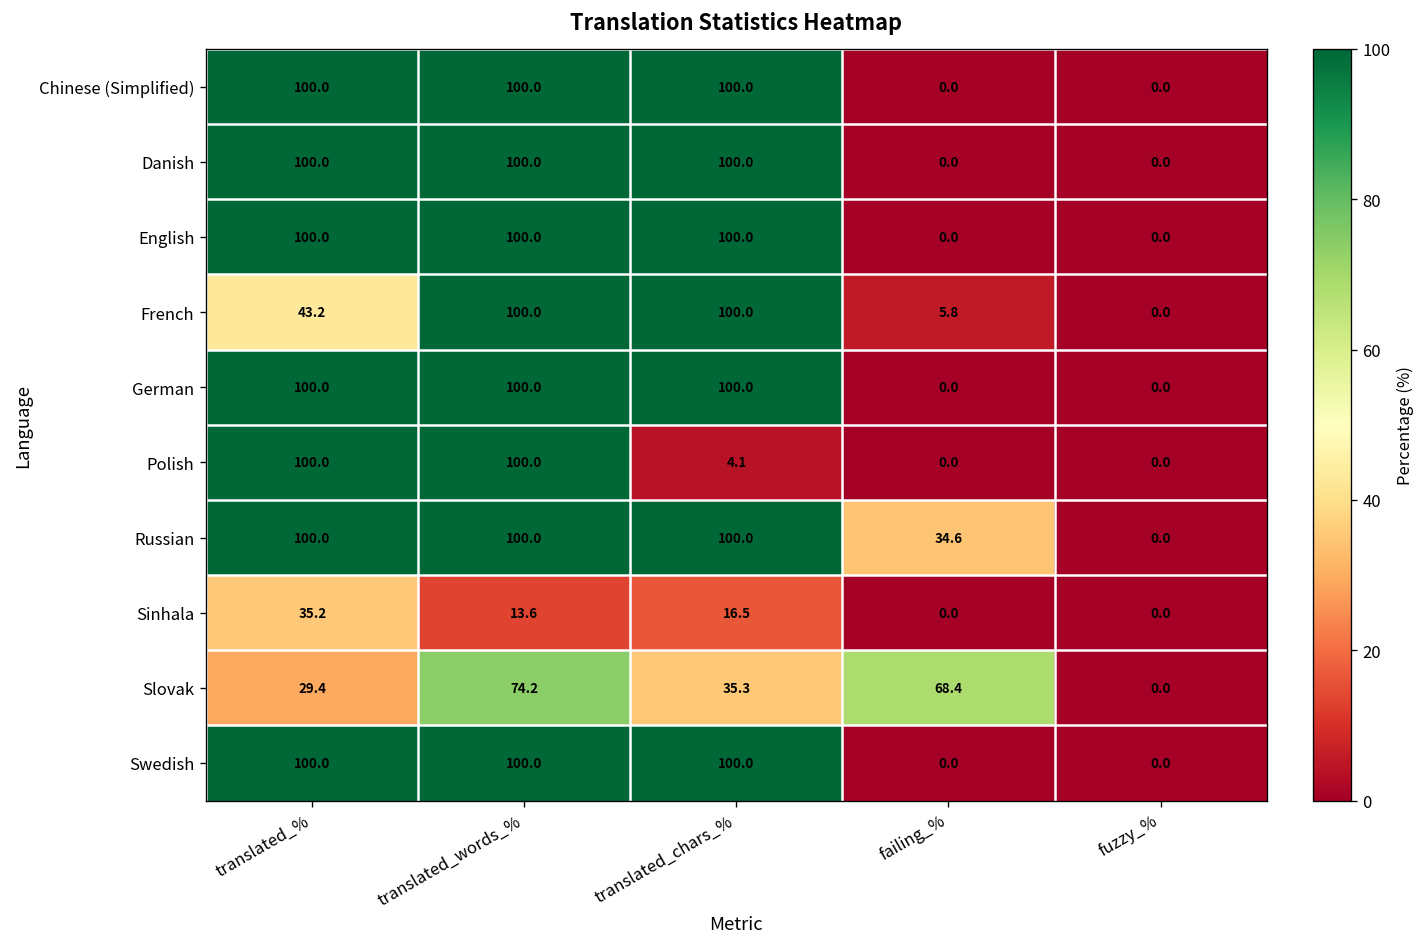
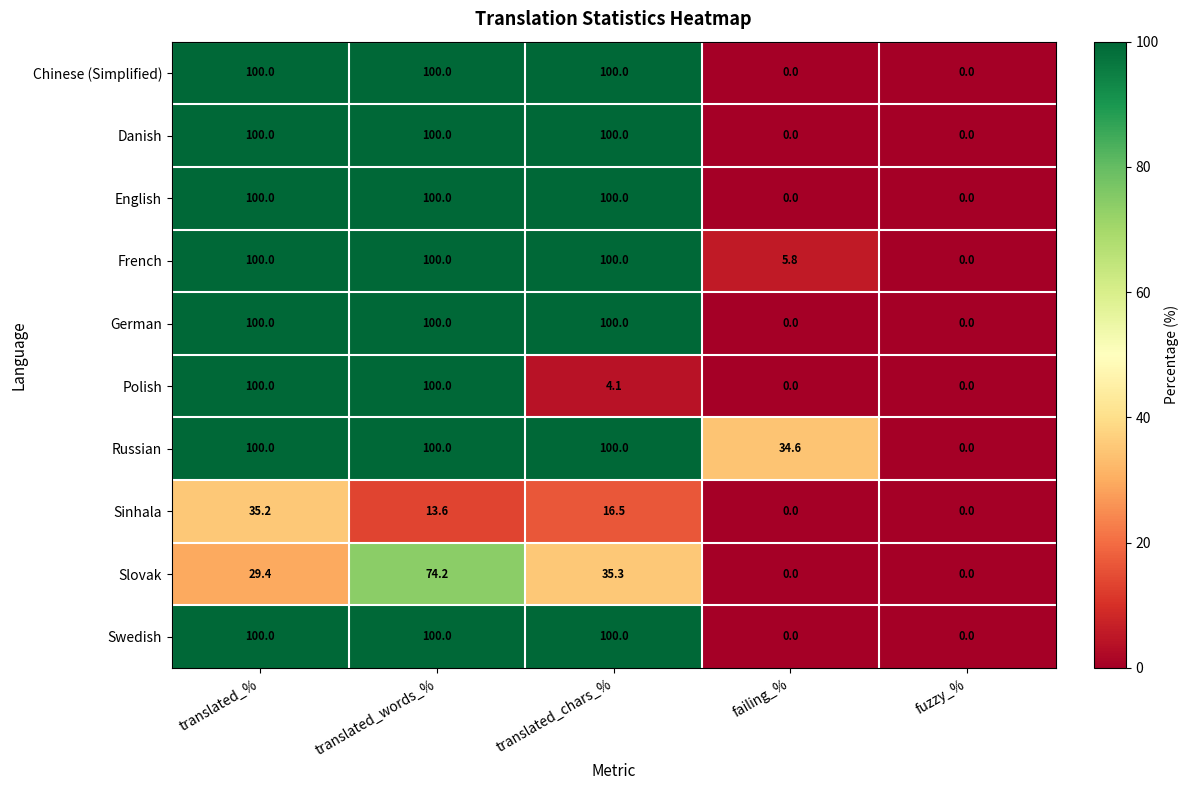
  {
    "Chinese (Simplified)": {
      "translated_%": 100.0,
      "translated_words_%": 100.0,
      "translated_chars_%": 100.0,
      "failing_%": 0.0,
      "fuzzy_%": 0.0
    },
    "Danish": {
      "translated_%": 100.0,
      "translated_words_%": 100.0,
      "translated_chars_%": 100.0,
      "failing_%": 0.0,
      "fuzzy_%": 0.0
    },
    "English": {
      "translated_%": 100.0,
      "translated_words_%": 100.0,
      "translated_chars_%": 100.0,
      "failing_%": 0.0,
      "fuzzy_%": 0.0
    },
    "French": {
-     "translated_%": 43.2,
+     "translated_%": 100.0,
      "translated_words_%": 100.0,
      "translated_chars_%": 100.0,
      "failing_%": 5.8,
      "fuzzy_%": 0.0
    },
    "German": {
      "translated_%": 100.0,
      "translated_words_%": 100.0,
      "translated_chars_%": 100.0,
      "failing_%": 0.0,
      "fuzzy_%": 0.0
    },
    "Polish": {
      "translated_%": 100.0,
      "translated_words_%": 100.0,
      "translated_chars_%": 4.1,
      "failing_%": 0.0,
      "fuzzy_%": 0.0
    },
    "Russian": {
      "translated_%": 100.0,
      "translated_words_%": 100.0,
      "translated_chars_%": 100.0,
      "failing_%": 34.6,
      "fuzzy_%": 0.0
    },
    "Sinhala": {
      "translated_%": 35.2,
      "translated_words_%": 13.6,
      "translated_chars_%": 16.5,
      "failing_%": 0.0,
      "fuzzy_%": 0.0
    },
    "Slovak": {
      "translated_%": 29.4,
      "translated_words_%": 74.2,
      "translated_chars_%": 35.3,
-     "failing_%": 68.4,
+     "failing_%": 0.0,
      "fuzzy_%": 0.0
    },
    "Swedish": {
      "translated_%": 100.0,
      "translated_words_%": 100.0,
      "translated_chars_%": 100.0,
      "failing_%": 0.0,
      "fuzzy_%": 0.0
    }
  }
